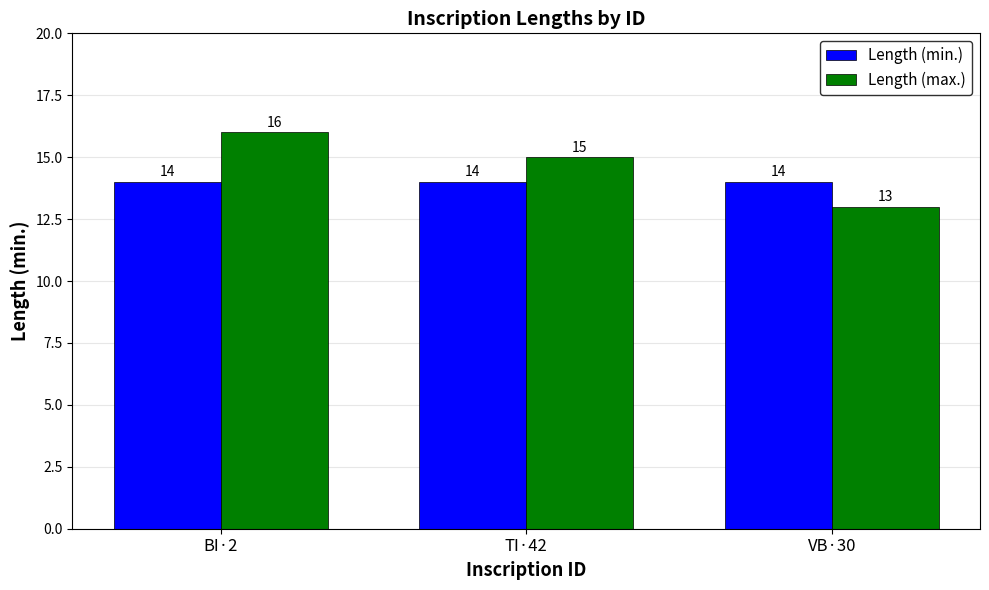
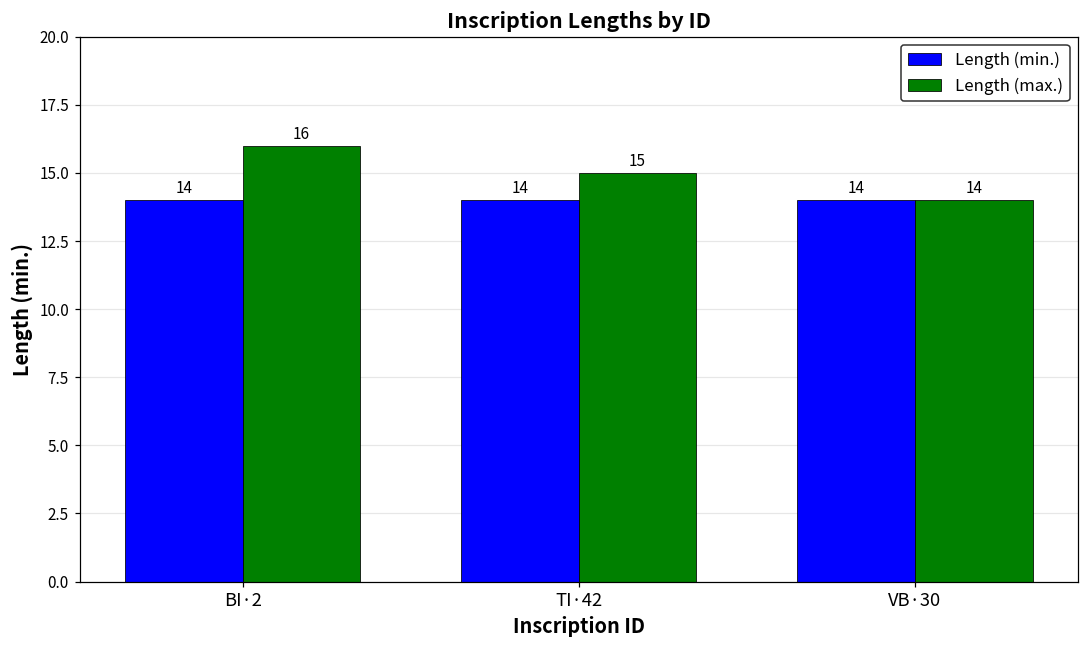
  {
    "Length (min.)": {
      "BI·2": 14,
      "TI·42": 14,
      "VB·30": 14
    },
    "Length (max.)": {
      "BI·2": 16,
      "TI·42": 15,
-     "VB·30": 13
+     "VB·30": 14
    }
  }
